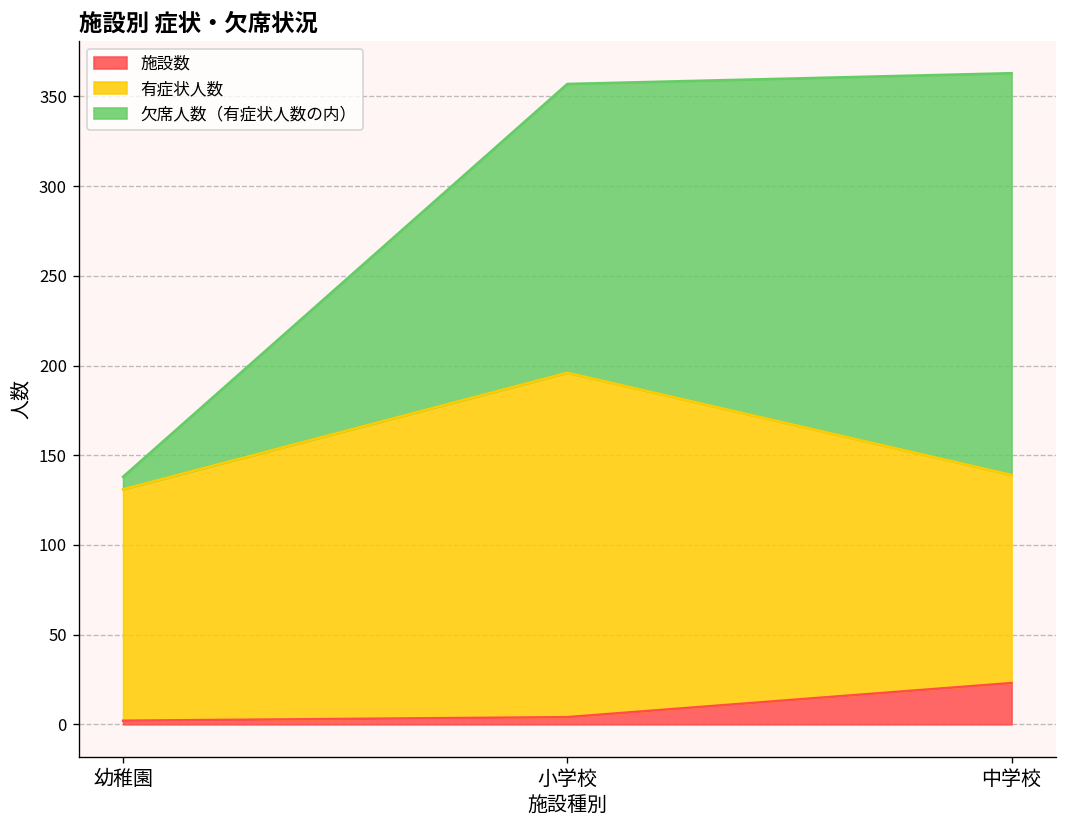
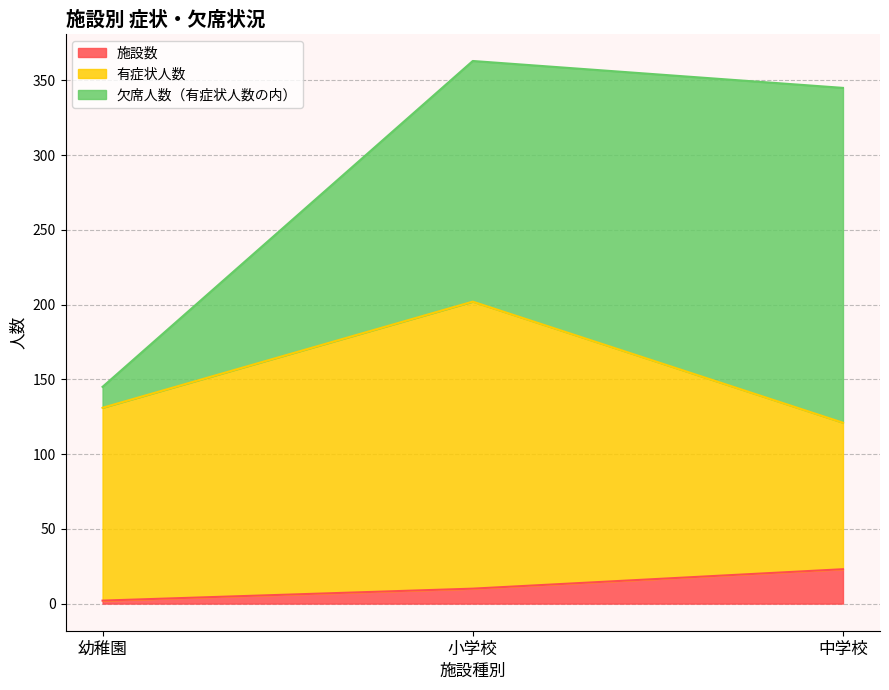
  {
    "施設数": {
      "幼稚園": 2,
-     "小学校": 4,
+     "小学校": 10,
      "中学校": 23
    },
    "有症状人数": {
      "幼稚園": 129,
      "小学校": 192,
-     "中学校": 116
+     "中学校": 98
    },
    "欠席人数（有症状人数の内）": {
-     "幼稚園": 7,
+     "幼稚園": 14,
      "小学校": 161,
      "中学校": 224
    }
  }
